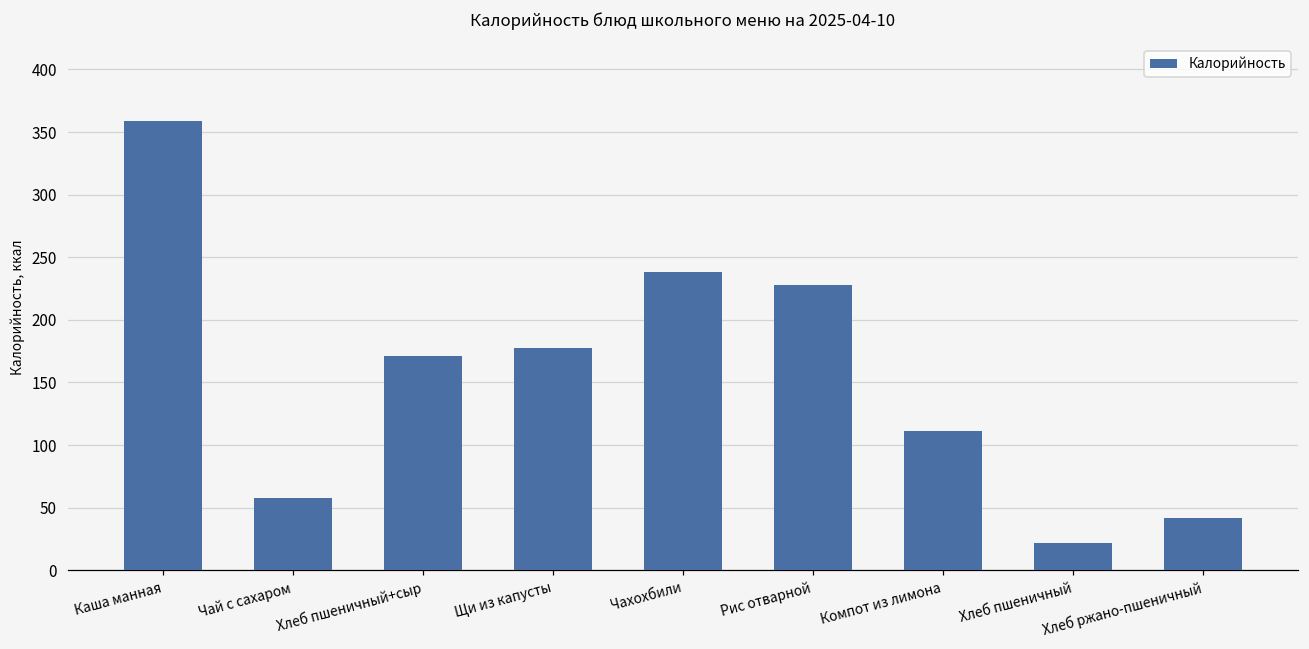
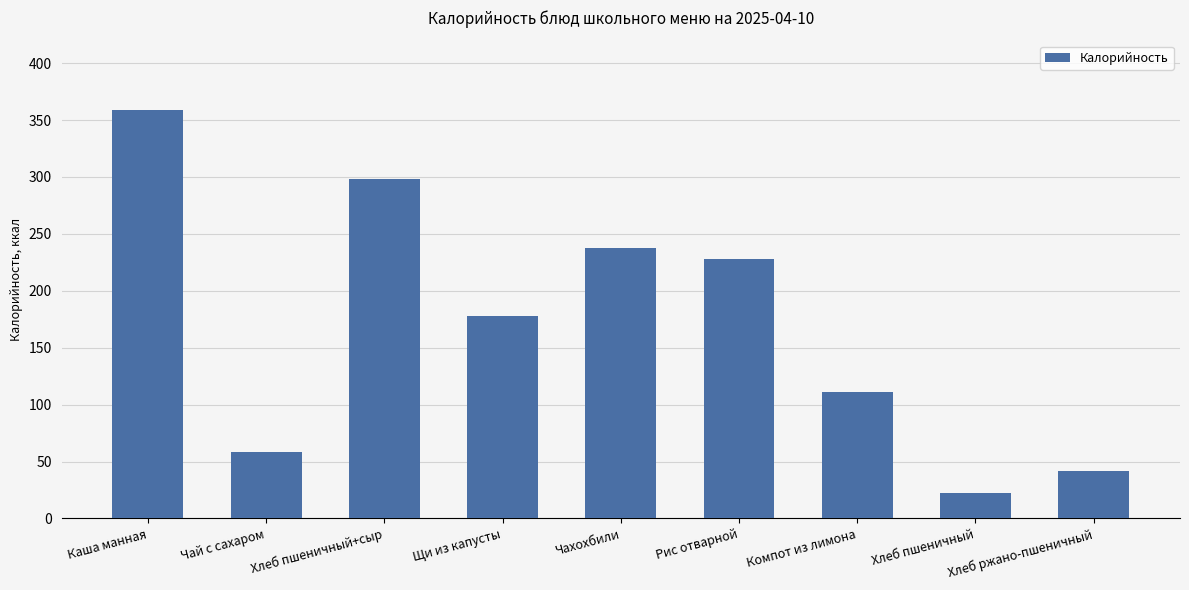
  {
    "Каша манная": 359,
    "Чай с сахаром": 58,
-   "Хлеб пшеничный+сыр": 171,
+   "Хлеб пшеничный+сыр": 298,
    "Щи из капусты": 178,
    "Чахохбили": 238,
    "Рис отварной": 228,
    "Компот из лимона": 111,
    "Хлеб пшеничный": 22,
    "Хлеб ржано-пшеничный": 42
  }
